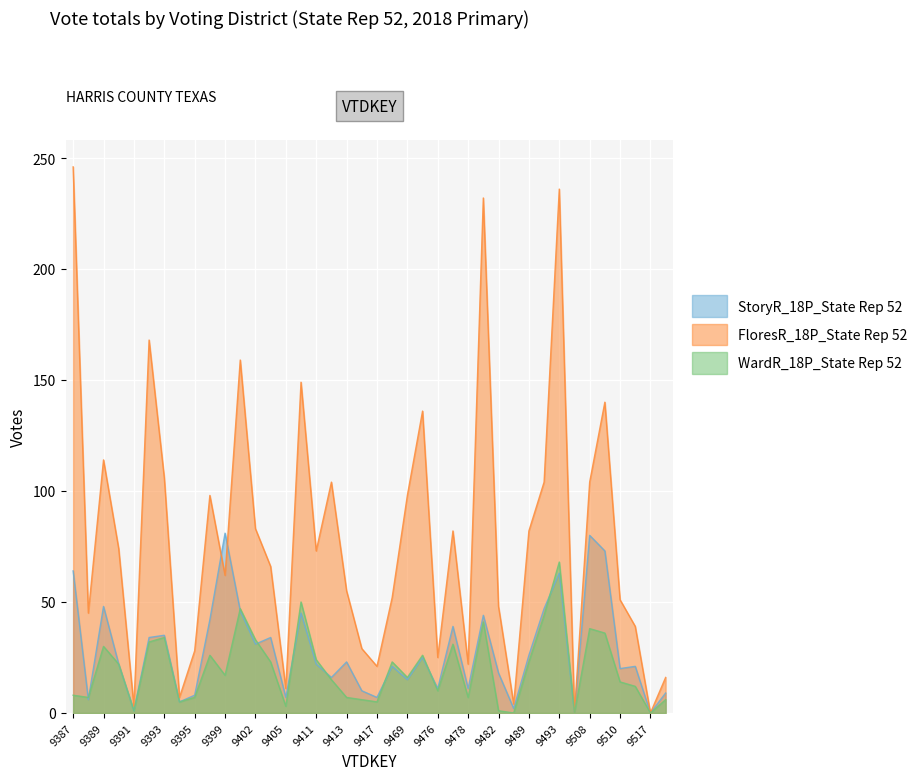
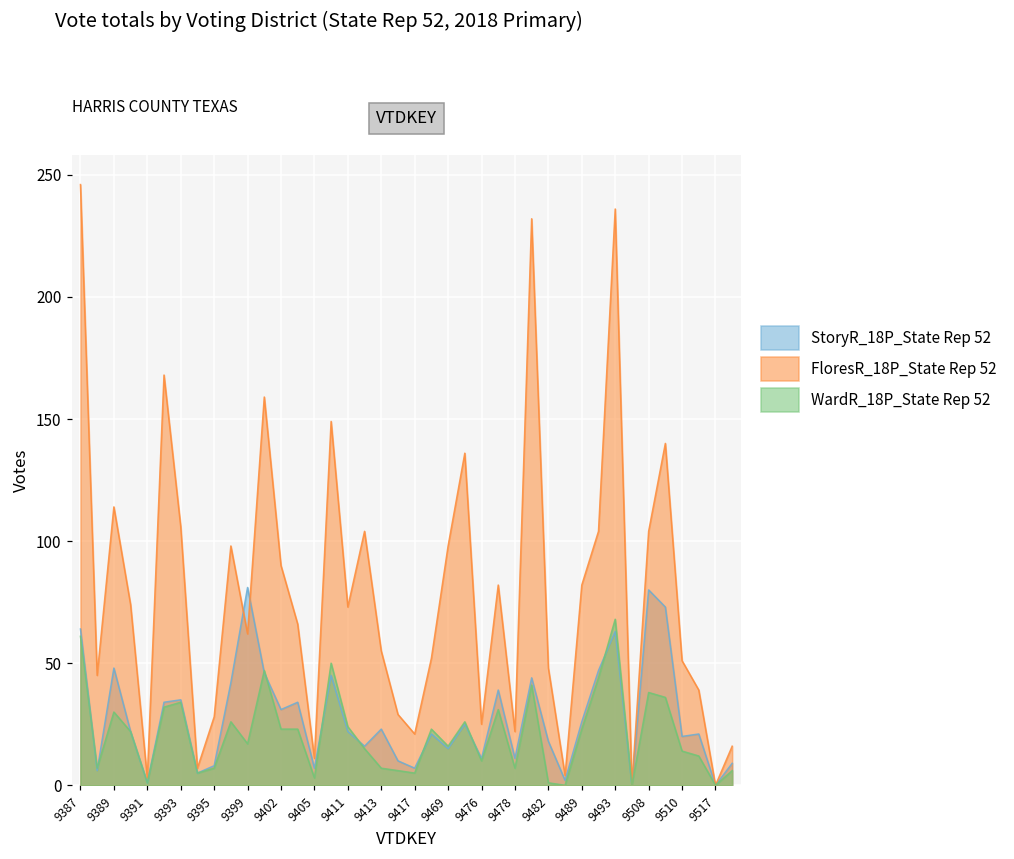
  {
    "StoryR_18P_State Rep 52": {
      "9387": 64,
      "9389": 48,
      "9399": 81,
      "9402": 31,
      "9405": 7,
      "9411": 22,
      "9413": 23,
      "9417": 7,
      "9478": 11,
      "9482": 18,
      "9489": 26,
      "9493": 63,
      "9508": 80,
      "9510": 20
    },
    "FloresR_18P_State Rep 52": {
      "9387": 246,
      "9389": 114,
      "9391": 3,
      "9393": 106,
      "9395": 28,
      "9399": 62,
-     "9402": 83,
+     "9402": 90,
      "9405": 11,
      "9411": 73,
      "9413": 55,
      "9417": 21,
      "9469": 98,
      "9476": 25,
      "9478": 22,
      "9482": 48,
      "9489": 82,
      "9493": 236,
      "9508": 104,
      "9510": 51
    },
    "WardR_18P_State Rep 52": {
-     "9387": 8,
+     "9387": 61,
      "9389": 30,
      "9399": 17,
-     "9402": 33,
+     "9402": 23,
      "9405": 3,
      "9411": 24,
      "9413": 7,
      "9417": 5,
      "9478": 7,
      "9482": 1,
      "9489": 23,
      "9493": 68,
      "9508": 38,
      "9510": 14
    }
  }
